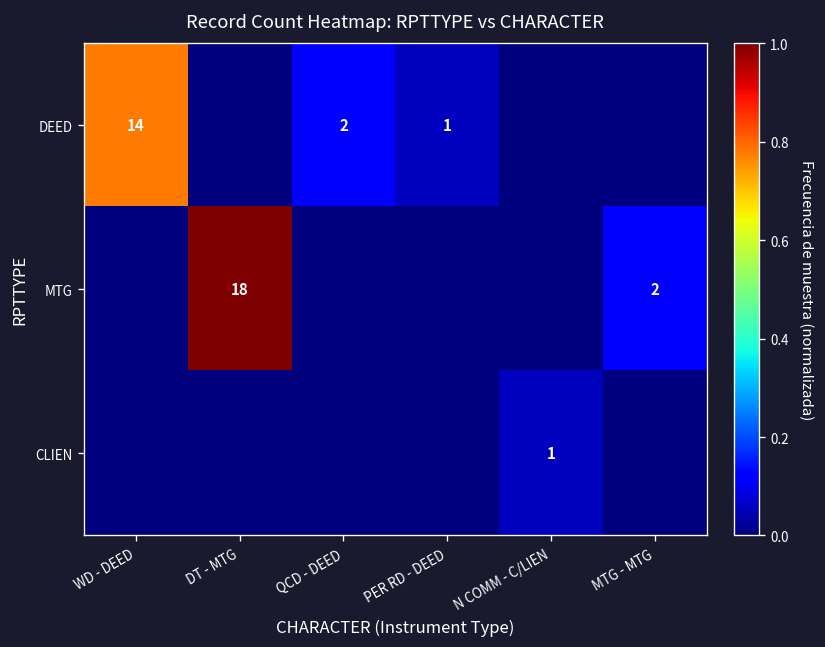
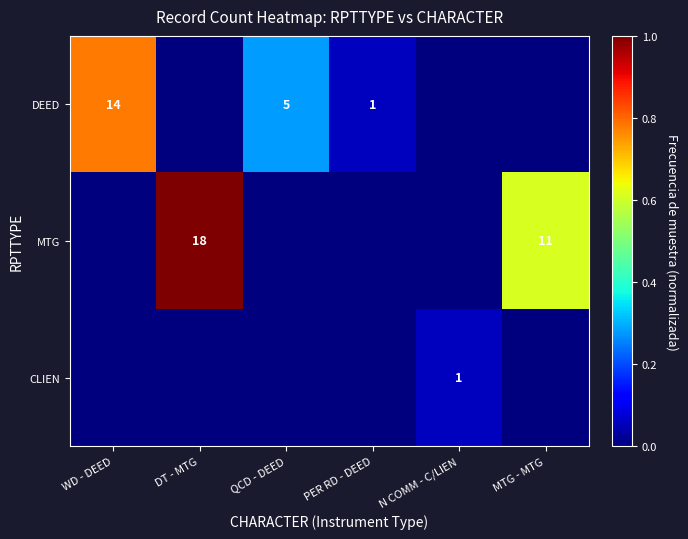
  {
    "DEED": {
      "WD - DEED": 14,
-     "QCD - DEED": 2,
+     "QCD - DEED": 5,
      "PER RD - DEED": 1
    },
    "MTG": {
      "DT - MTG": 18,
-     "MTG - MTG": 2
+     "MTG - MTG": 11
    },
    "CLIEN": {
      "N COMM - C/LIEN": 1
    }
  }
